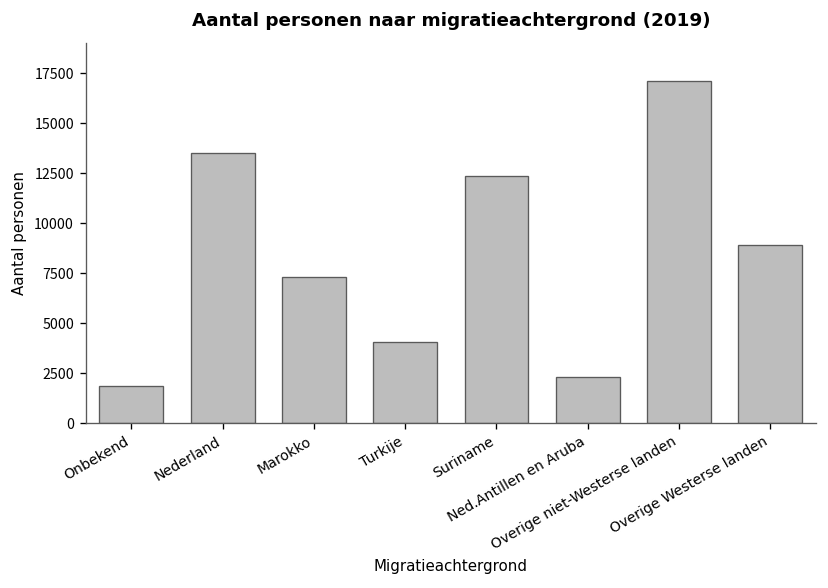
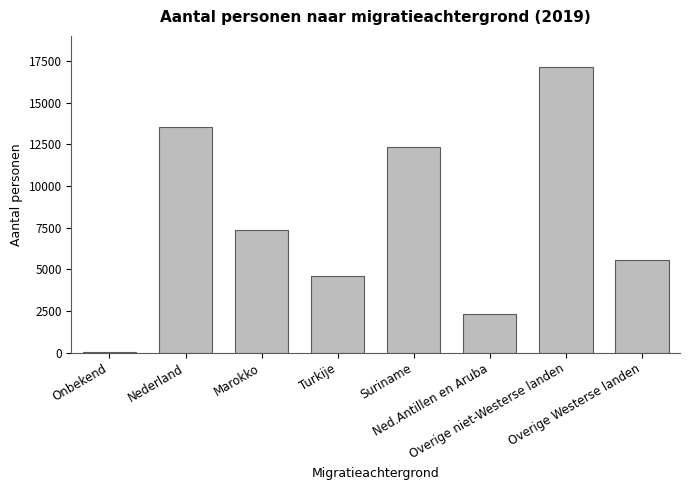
  {
-   "Onbekend": 1800,
+   "Onbekend": 0,
    "Nederland": 13500,
    "Marokko": 7300,
-   "Turkije": 4100,
+   "Turkije": 4600,
    "Suriname": 12300,
    "Ned.Antillen en Aruba": 2300,
    "Overige niet-Westerse landen": 17100,
-   "Overige Westerse landen": 8900
+   "Overige Westerse landen": 5600
  }
